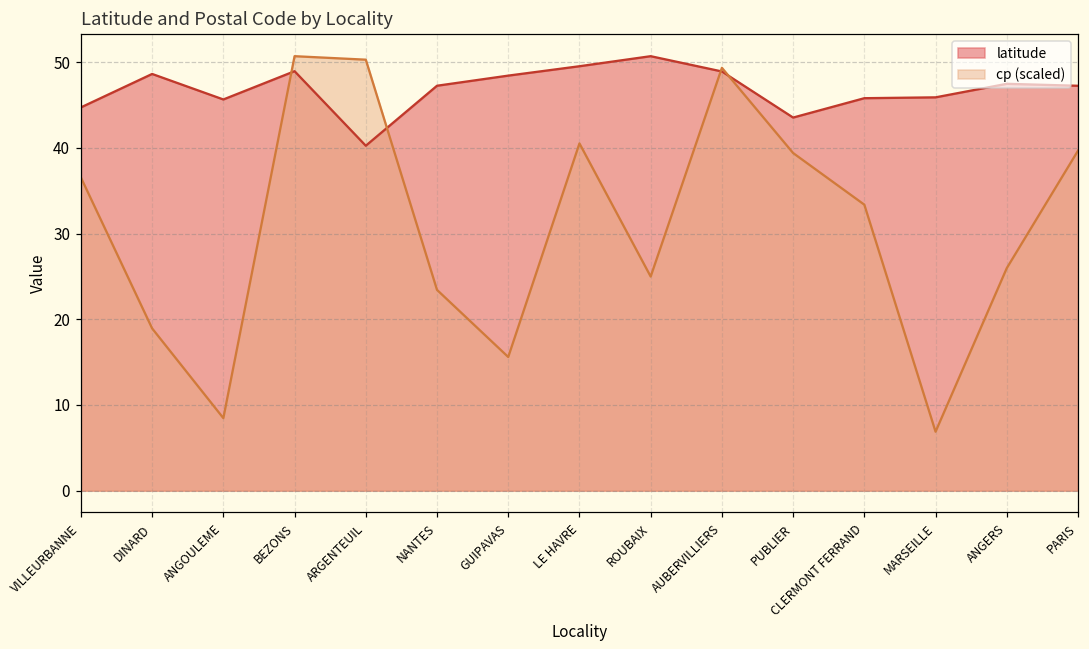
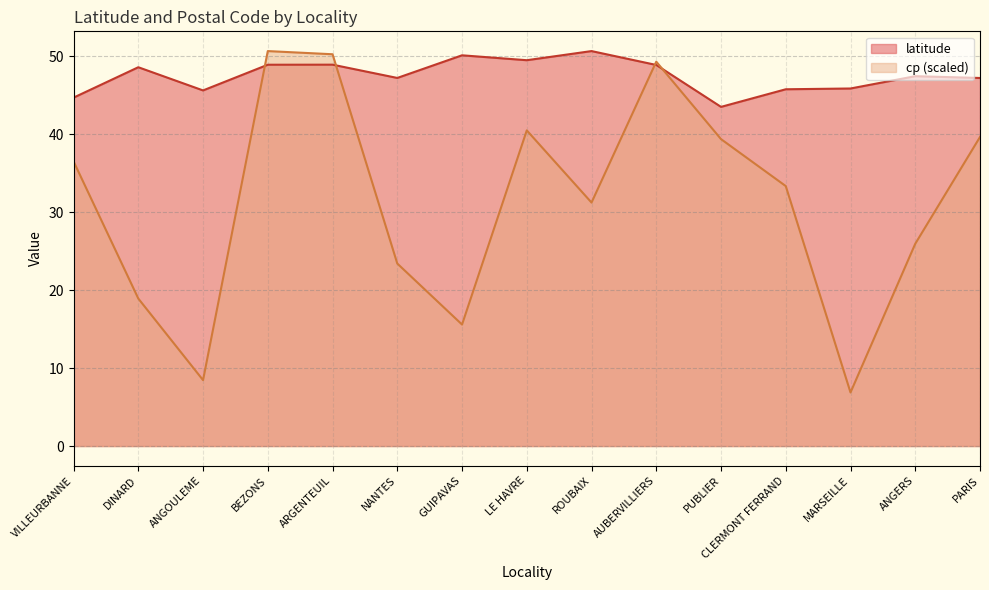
  {
    "latitude": {
      "VILLEURBANNE": 45,
      "DINARD": 49,
      "ANGOULEME": 46,
      "BEZONS": 49,
-     "ARGENTEUIL": 40,
+     "ARGENTEUIL": 49,
      "NANTES": 47,
-     "GUIPAVAS": 48,
+     "GUIPAVAS": 50,
      "LE HAVRE": 50,
      "ROUBAIX": 51,
      "AUBERVILLIERS": 49,
      "PUBLIER": 44,
      "CLERMONT FERRAND": 46,
      "MARSEILLE": 46,
      "PARIS": 47
    },
    "cp (scaled)": {
      "VILLEURBANNE": 37,
      "DINARD": 19,
      "ANGOULEME": 8,
      "BEZONS": 51,
      "ARGENTEUIL": 50,
      "NANTES": 23,
      "GUIPAVAS": 16,
      "LE HAVRE": 41,
-     "ROUBAIX": 25,
+     "ROUBAIX": 31,
      "AUBERVILLIERS": 49,
      "PUBLIER": 39,
      "CLERMONT FERRAND": 33,
      "MARSEILLE": 7,
      "ANGERS": 26,
      "PARIS": 40
    }
  }
